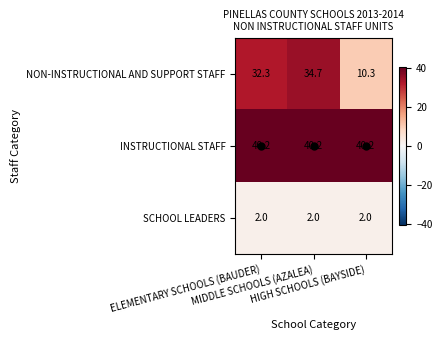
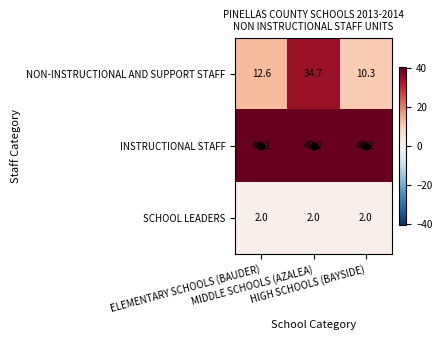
  {
    "NON-INSTRUCTIONAL AND SUPPORT STAFF": {
-     "ELEMENTARY SCHOOLS (BAUDER)": 32.3,
+     "ELEMENTARY SCHOOLS (BAUDER)": 12.6,
      "MIDDLE SCHOOLS (AZALEA)": 34.7,
      "HIGH SCHOOLS (BAYSIDE)": 10.3
    },
    "SCHOOL LEADERS": {
      "ELEMENTARY SCHOOLS (BAUDER)": 2.0,
      "MIDDLE SCHOOLS (AZALEA)": 2.0,
      "HIGH SCHOOLS (BAYSIDE)": 2.0
    }
  }
